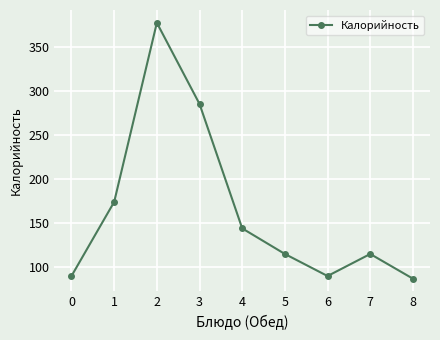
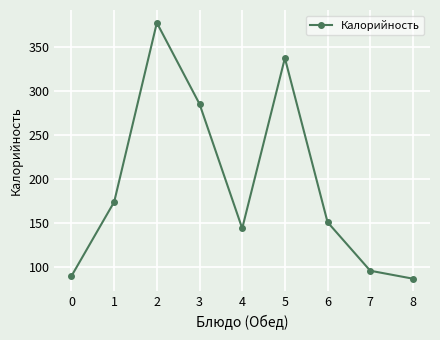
  {
    "0": 90,
    "1": 170,
    "2": 380,
    "3": 290,
    "4": 140,
-   "5": 120,
-   "6": 90,
-   "7": 120,
+   "5": 340,
+   "6": 150,
+   "7": 100,
    "8": 90
  }
